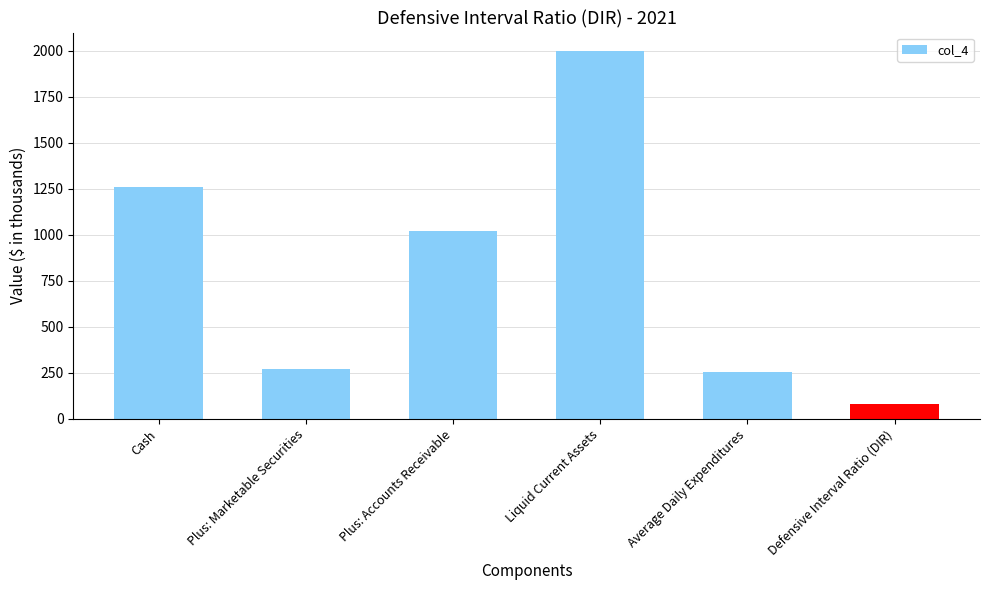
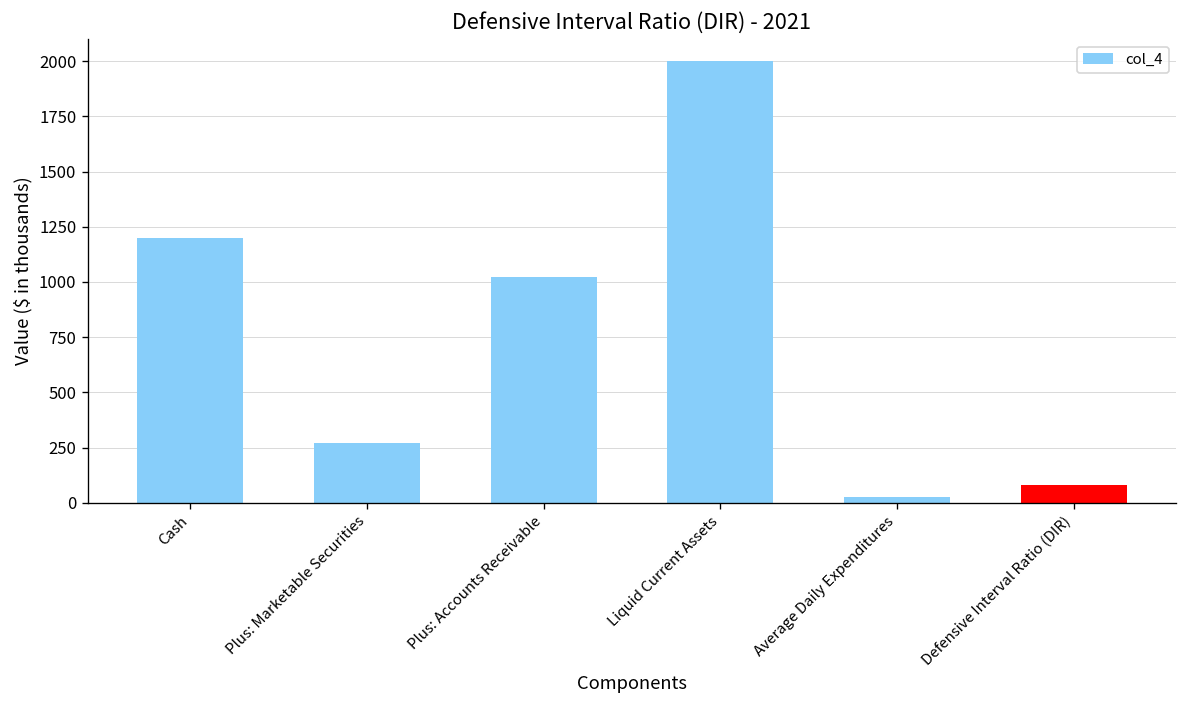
  {
-   "Cash": 1260,
+   "Cash": 1200,
    "Plus: Marketable Securities": 270,
    "Plus: Accounts Receivable": 1020,
    "Liquid Current Assets": 2000,
-   "Average Daily Expenditures": 250,
+   "Average Daily Expenditures": 30,
    "Defensive Interval Ratio (DIR)": 80
  }
